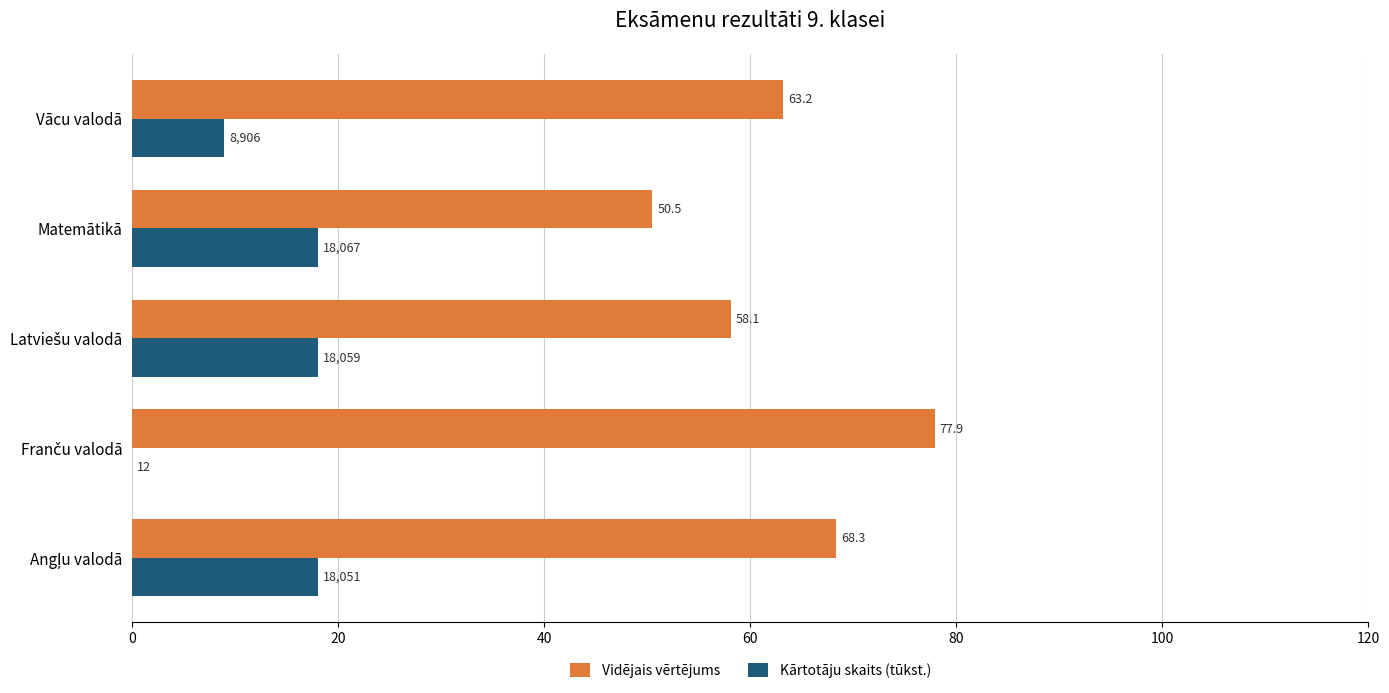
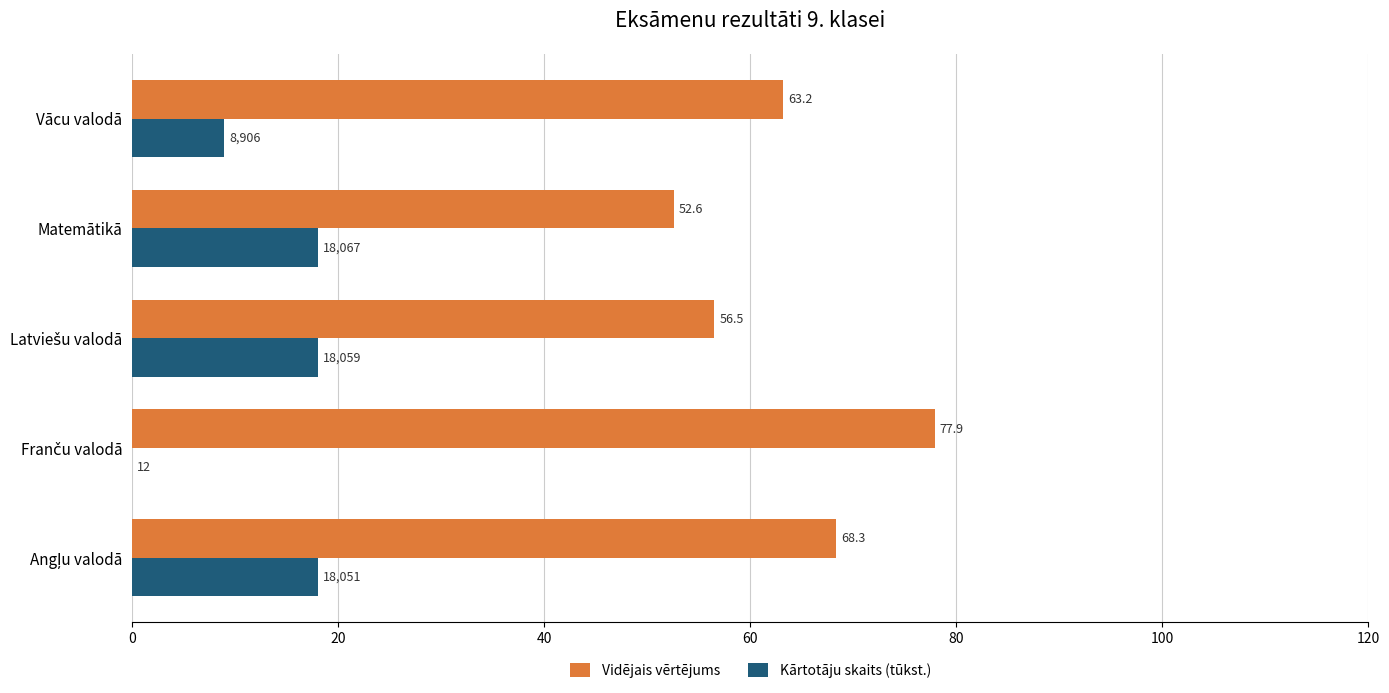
  {
    "Vidējais vērtējums": {
      "Vācu valodā": 63.2,
-     "Matemātikā": 50.5,
-     "Latviešu valodā": 58.1,
+     "Matemātikā": 52.6,
+     "Latviešu valodā": 56.5,
      "Franču valodā": 77.9,
      "Angļu valodā": 68.3
    }
  }
